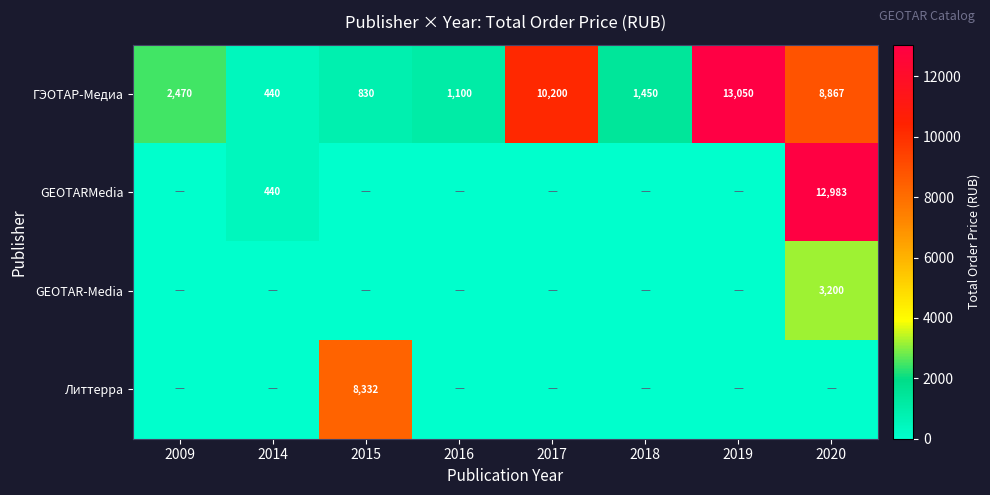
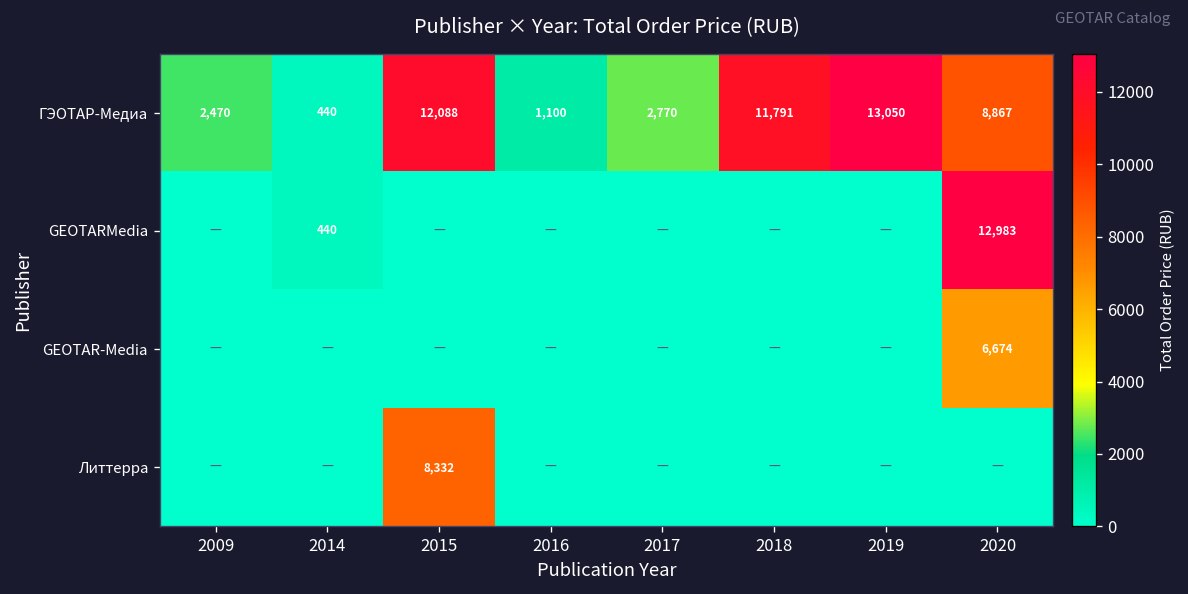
  {
    "ГЭОТАР-Медиа": {
      "2009": "2,470",
      "2014": "440",
-     "2015": "830",
+     "2015": "12,088",
      "2016": "1,100",
-     "2017": "10,200",
-     "2018": "1,450",
+     "2017": "2,770",
+     "2018": "11,791",
      "2019": "13,050",
      "2020": "8,867"
    },
    "GEOTARMedia": {
      "2014": "440",
      "2020": "12,983"
    },
    "GEOTAR-Media": {
-     "2020": "3,200"
+     "2020": "6,674"
    },
    "Литтерра": {
      "2015": "8,332"
    }
  }
